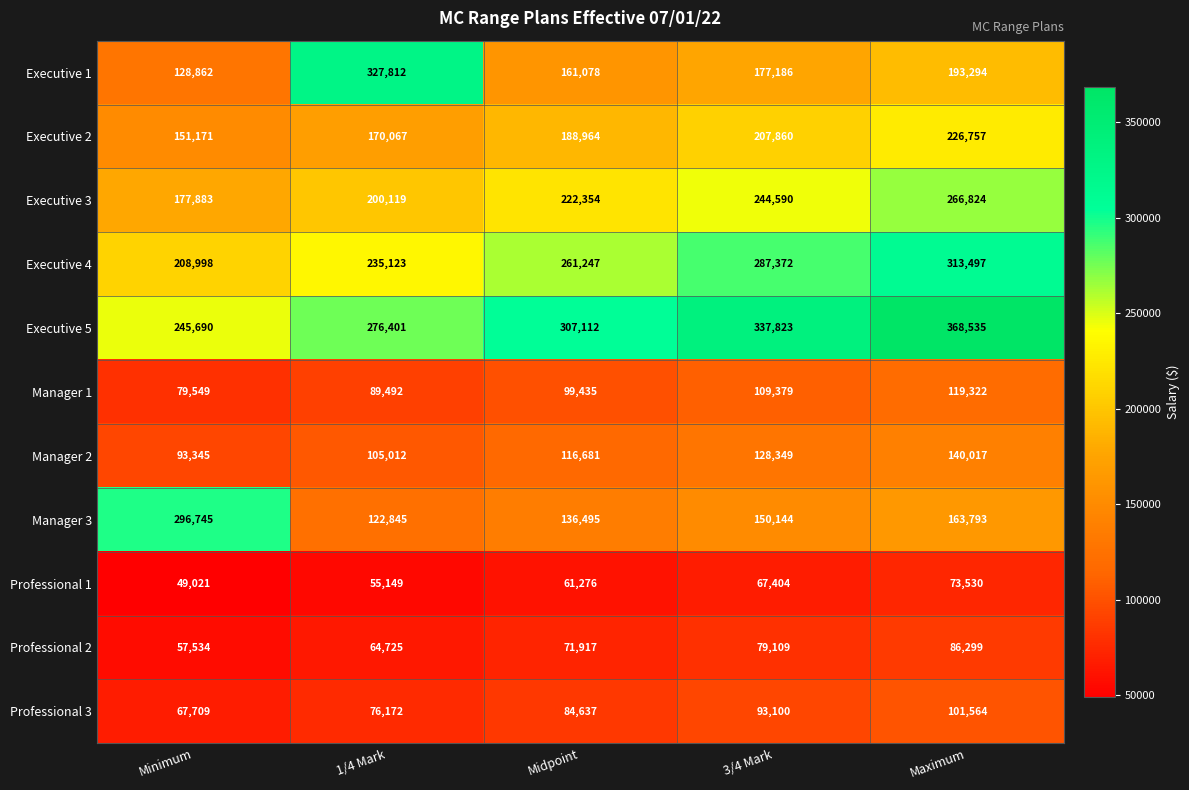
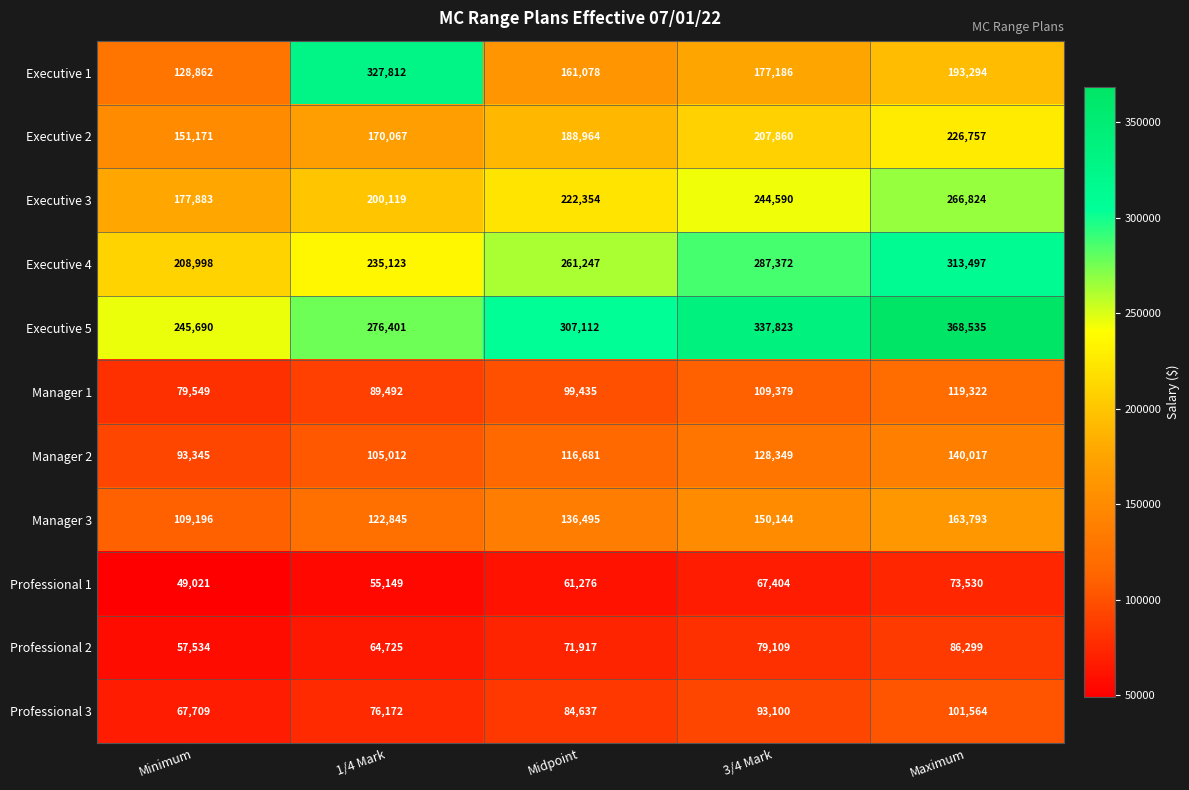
  {
    "Executive 1": {
      "Minimum": "128,862",
      "1/4 Mark": "327,812",
      "Midpoint": "161,078",
      "3/4 Mark": "177,186",
      "Maximum": "193,294"
    },
    "Executive 2": {
      "Minimum": "151,171",
      "1/4 Mark": "170,067",
      "Midpoint": "188,964",
      "3/4 Mark": "207,860",
      "Maximum": "226,757"
    },
    "Executive 3": {
      "Minimum": "177,883",
      "1/4 Mark": "200,119",
      "Midpoint": "222,354",
      "3/4 Mark": "244,590",
      "Maximum": "266,824"
    },
    "Executive 4": {
      "Minimum": "208,998",
      "1/4 Mark": "235,123",
      "Midpoint": "261,247",
      "3/4 Mark": "287,372",
      "Maximum": "313,497"
    },
    "Executive 5": {
      "Minimum": "245,690",
      "1/4 Mark": "276,401",
      "Midpoint": "307,112",
      "3/4 Mark": "337,823",
      "Maximum": "368,535"
    },
    "Manager 1": {
      "Minimum": "79,549",
      "1/4 Mark": "89,492",
      "Midpoint": "99,435",
      "3/4 Mark": "109,379",
      "Maximum": "119,322"
    },
    "Manager 2": {
      "Minimum": "93,345",
      "1/4 Mark": "105,012",
      "Midpoint": "116,681",
      "3/4 Mark": "128,349",
      "Maximum": "140,017"
    },
    "Manager 3": {
-     "Minimum": "296,745",
+     "Minimum": "109,196",
      "1/4 Mark": "122,845",
      "Midpoint": "136,495",
      "3/4 Mark": "150,144",
      "Maximum": "163,793"
    },
    "Professional 1": {
      "Minimum": "49,021",
      "1/4 Mark": "55,149",
      "Midpoint": "61,276",
      "3/4 Mark": "67,404",
      "Maximum": "73,530"
    },
    "Professional 2": {
      "Minimum": "57,534",
      "1/4 Mark": "64,725",
      "Midpoint": "71,917",
      "3/4 Mark": "79,109",
      "Maximum": "86,299"
    },
    "Professional 3": {
      "Minimum": "67,709",
      "1/4 Mark": "76,172",
      "Midpoint": "84,637",
      "3/4 Mark": "93,100",
      "Maximum": "101,564"
    }
  }
